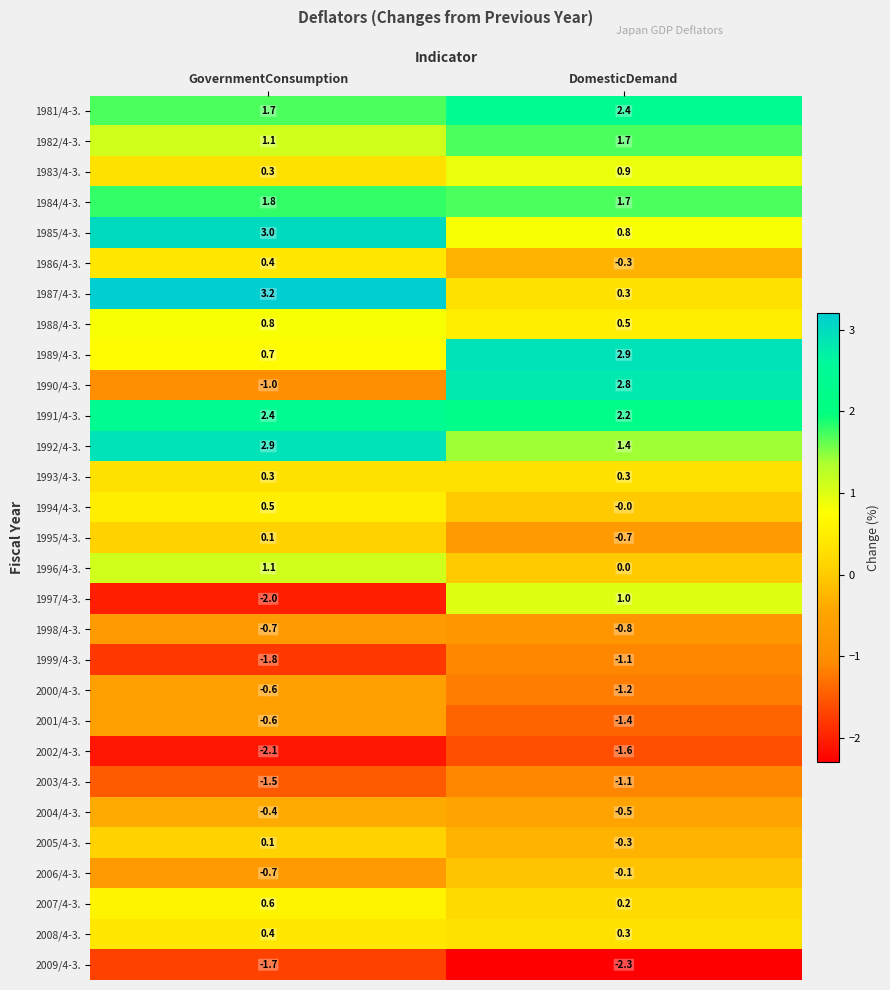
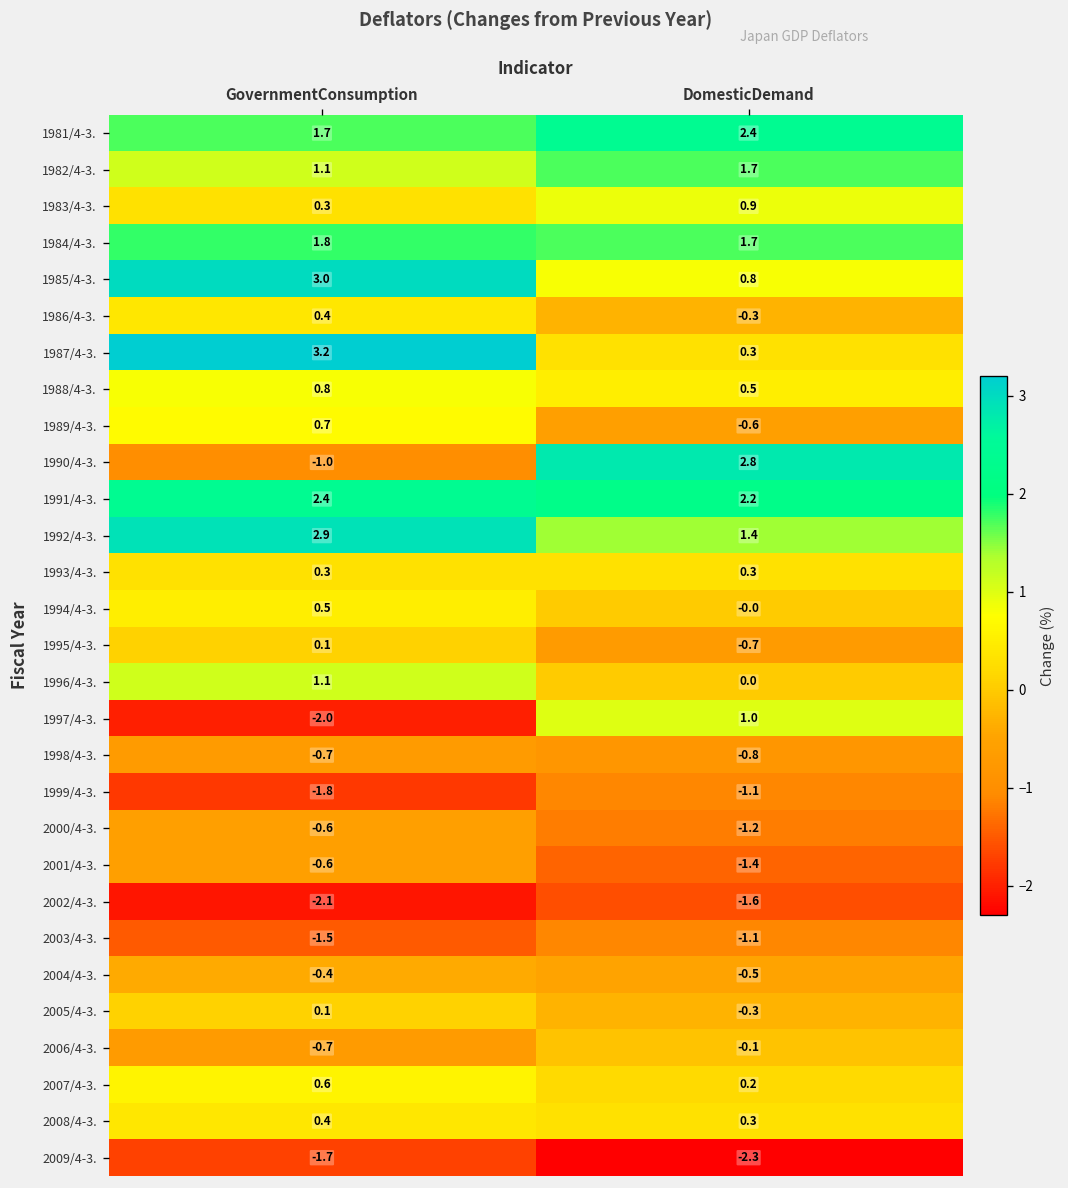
  {
    "1989/4-3.": {
-     "DomesticDemand": 2.9
+     "DomesticDemand": -0.6
    }
  }
